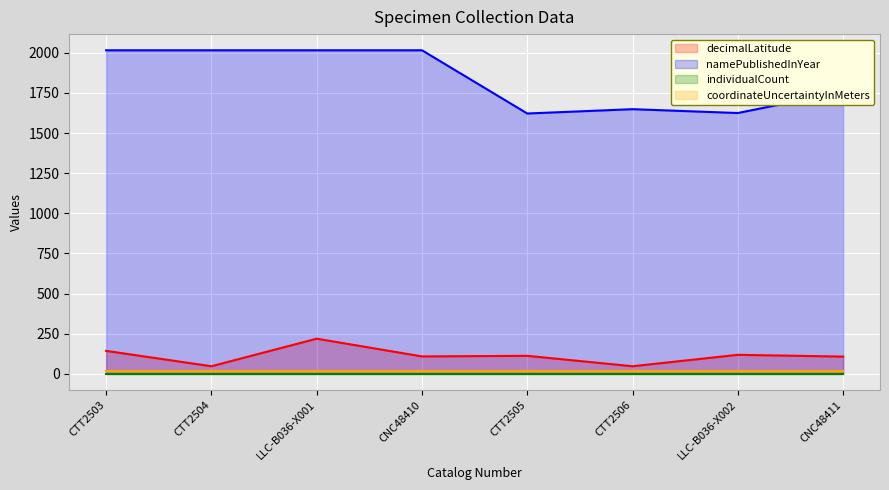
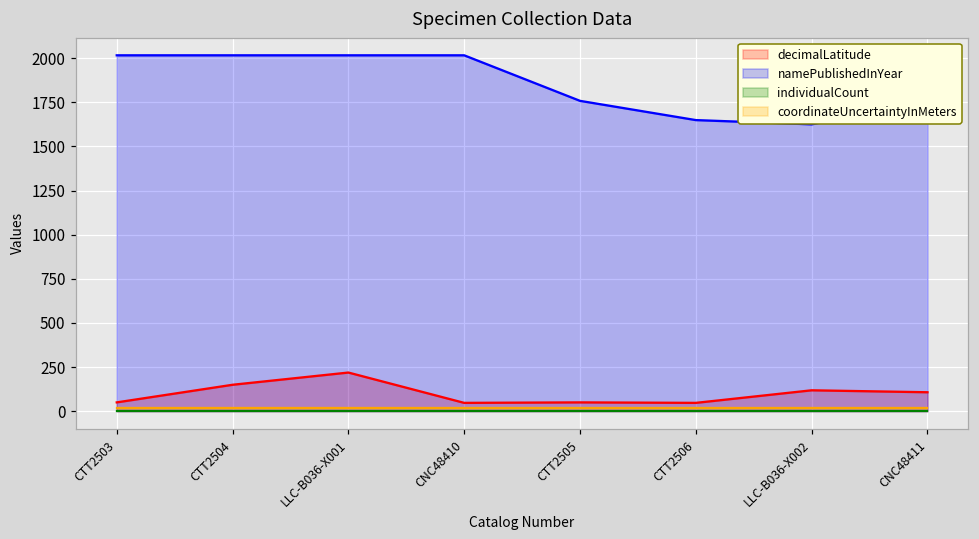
  {
    "decimalLatitude": {
-     "CTT2503": 140,
-     "CTT2504": 50,
+     "CTT2503": 50,
+     "CTT2504": 150,
      "LLC-B036-X001": 220,
-     "CNC48410": 110,
-     "CTT2505": 110,
+     "CNC48410": 50,
+     "CTT2505": 50,
      "CTT2506": 50,
      "LLC-B036-X002": 120,
      "CNC48411": 110
    },
    "namePublishedInYear": {
      "CTT2503": 2020,
      "CTT2504": 2020,
      "LLC-B036-X001": 2020,
      "CNC48410": 2020,
-     "CTT2505": 1620,
+     "CTT2505": 1760,
      "CTT2506": 1650,
      "LLC-B036-X002": 1630
    }
  }
